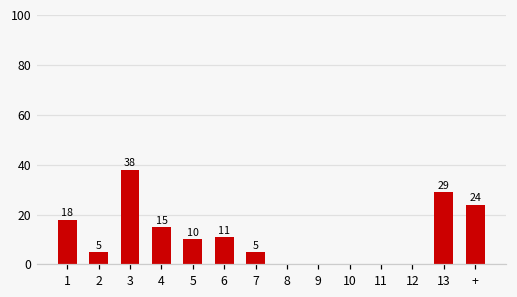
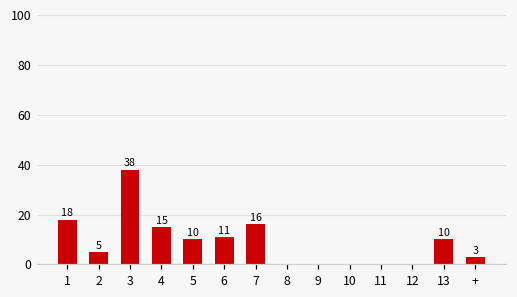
  {
    "1": 18,
    "2": 5,
    "3": 38,
    "4": 15,
    "5": 10,
    "6": 11,
-   "7": 5,
-   "13": 29,
-   "+": 24
+   "7": 16,
+   "13": 10,
+   "+": 3
  }
